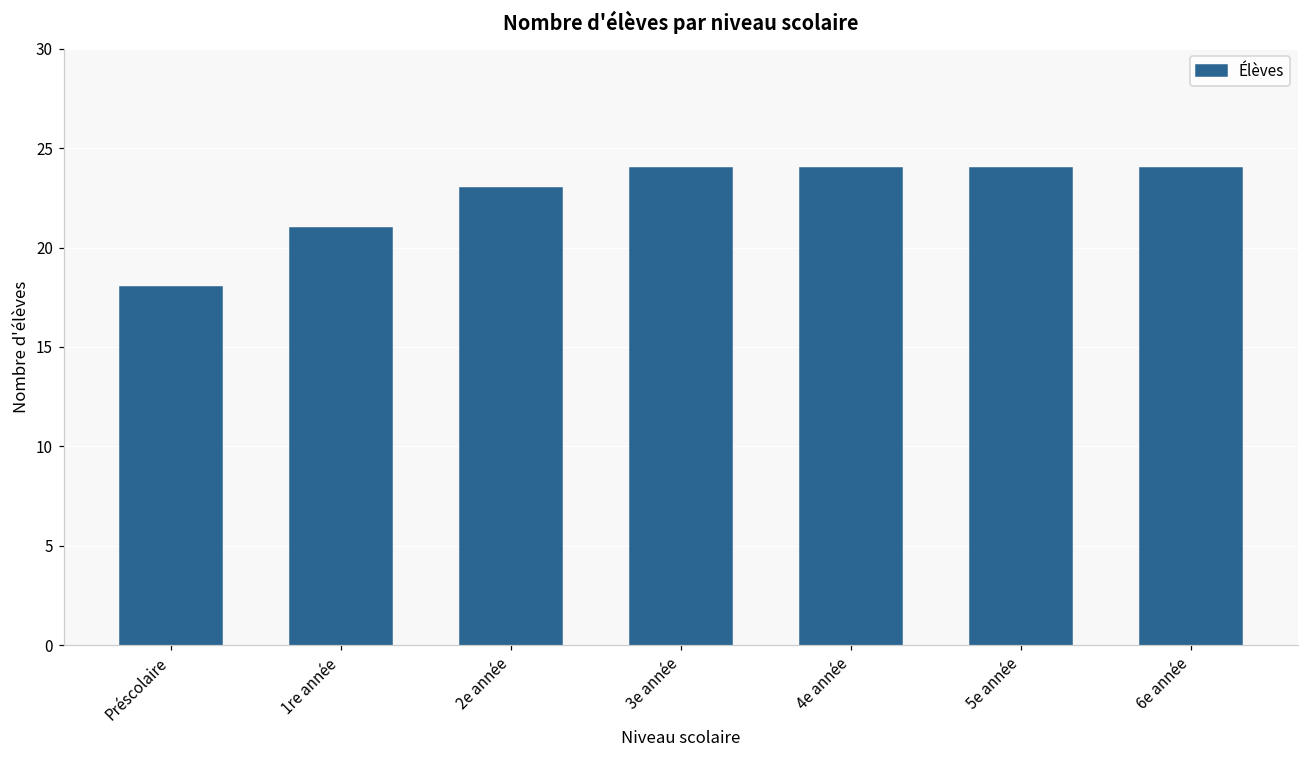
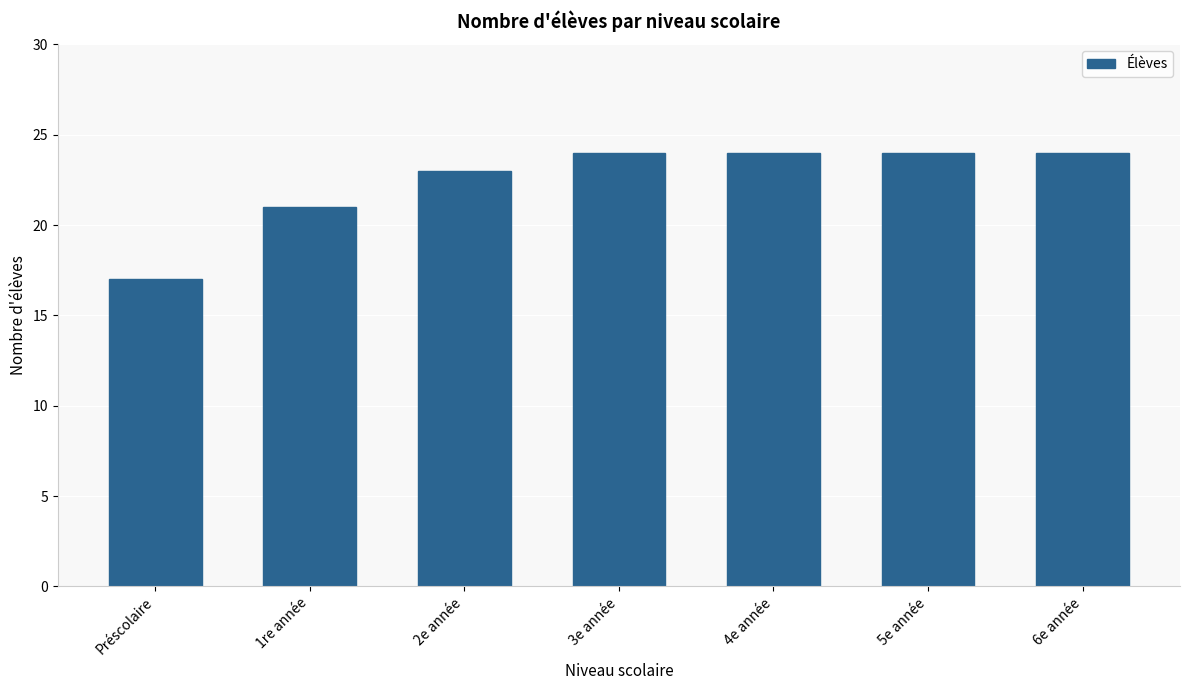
  {
-   "Préscolaire": 18,
+   "Préscolaire": 17,
    "1re année": 21,
    "2e année": 23,
    "3e année": 24,
    "4e année": 24,
    "5e année": 24,
    "6e année": 24
  }
